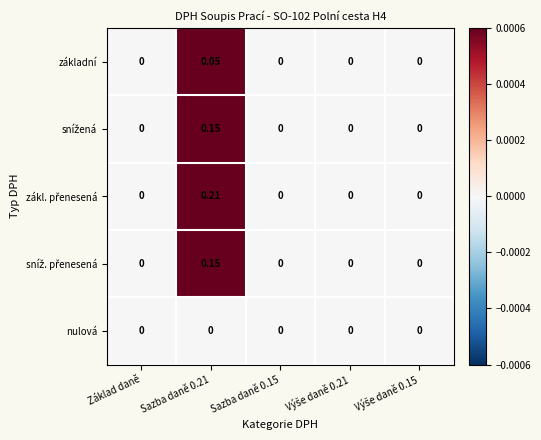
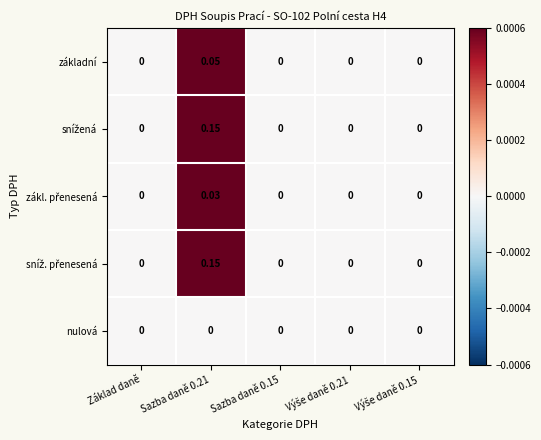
  {
    "základní": {
      "Základ daně": 0,
      "Sazba daně 0.21": 0.05,
      "Sazba daně 0.15": 0,
      "Výše daně 0.21": 0,
      "Výše daně 0.15": 0
    },
    "snížená": {
      "Základ daně": 0,
      "Sazba daně 0.21": 0.15,
      "Sazba daně 0.15": 0,
      "Výše daně 0.21": 0,
      "Výše daně 0.15": 0
    },
    "zákl. přenesená": {
      "Základ daně": 0,
-     "Sazba daně 0.21": 0.21,
+     "Sazba daně 0.21": 0.03,
      "Sazba daně 0.15": 0,
      "Výše daně 0.21": 0,
      "Výše daně 0.15": 0
    },
    "sníž. přenesená": {
      "Základ daně": 0,
      "Sazba daně 0.21": 0.15,
      "Sazba daně 0.15": 0,
      "Výše daně 0.21": 0,
      "Výše daně 0.15": 0
    },
    "nulová": {
      "Základ daně": 0,
      "Sazba daně 0.21": 0,
      "Sazba daně 0.15": 0,
      "Výše daně 0.21": 0,
      "Výše daně 0.15": 0
    }
  }
